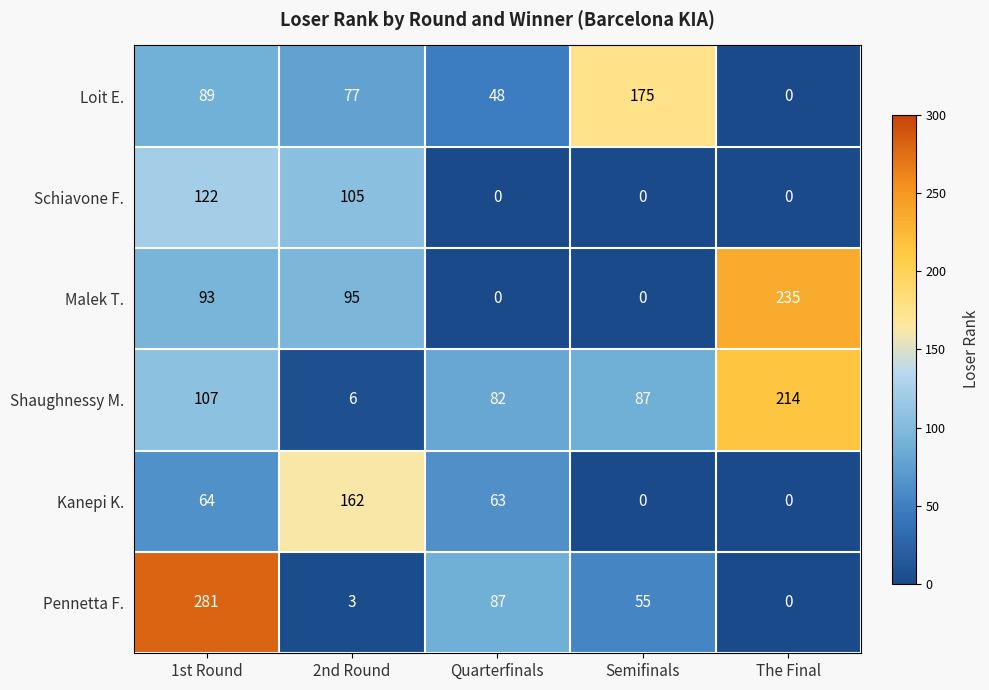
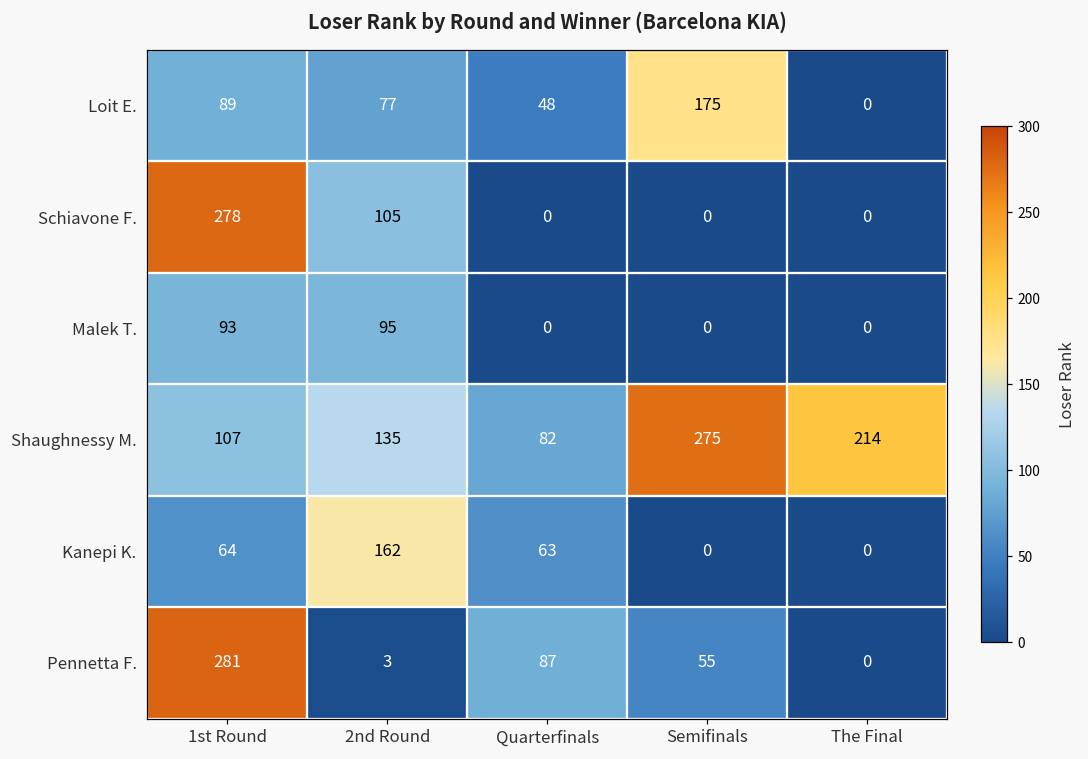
  {
    "Loit E.": {
      "1st Round": 89,
      "2nd Round": 77,
      "Quarterfinals": 48,
      "Semifinals": 175,
      "The Final": 0
    },
    "Schiavone F.": {
-     "1st Round": 122,
+     "1st Round": 278,
      "2nd Round": 105,
      "Quarterfinals": 0,
      "Semifinals": 0,
      "The Final": 0
    },
    "Malek T.": {
      "1st Round": 93,
      "2nd Round": 95,
      "Quarterfinals": 0,
      "Semifinals": 0,
-     "The Final": 235
+     "The Final": 0
    },
    "Shaughnessy M.": {
      "1st Round": 107,
-     "2nd Round": 6,
+     "2nd Round": 135,
      "Quarterfinals": 82,
-     "Semifinals": 87,
+     "Semifinals": 275,
      "The Final": 214
    },
    "Kanepi K.": {
      "1st Round": 64,
      "2nd Round": 162,
      "Quarterfinals": 63,
      "Semifinals": 0,
      "The Final": 0
    },
    "Pennetta F.": {
      "1st Round": 281,
      "2nd Round": 3,
      "Quarterfinals": 87,
      "Semifinals": 55,
      "The Final": 0
    }
  }
